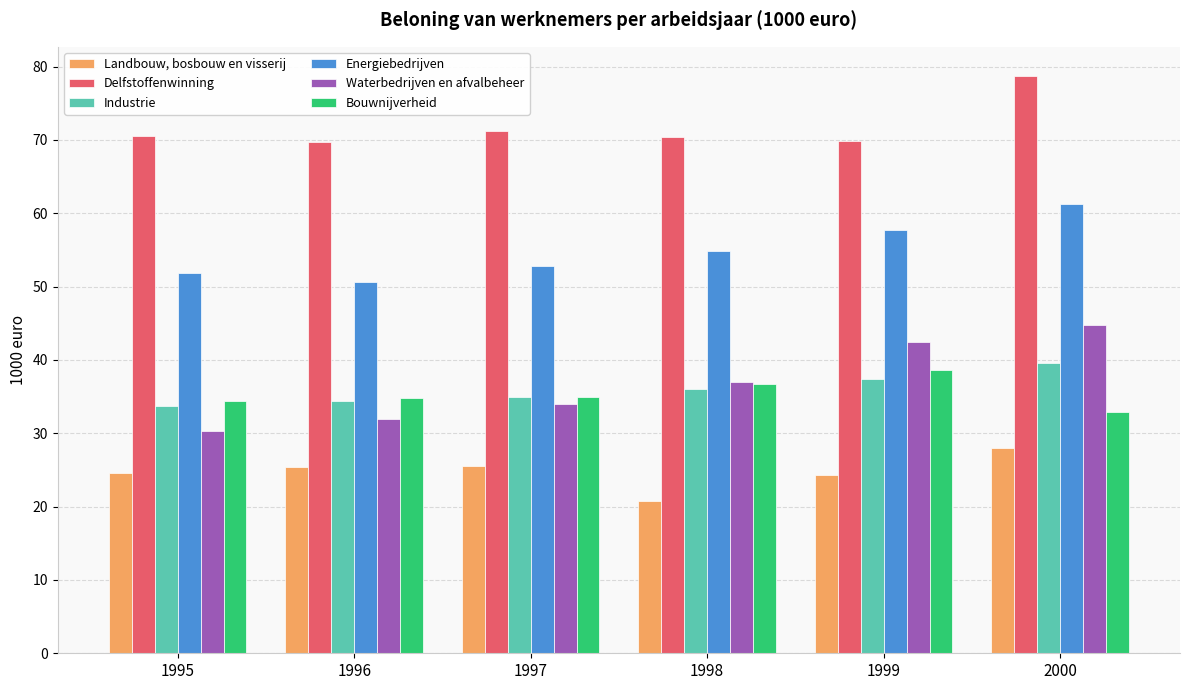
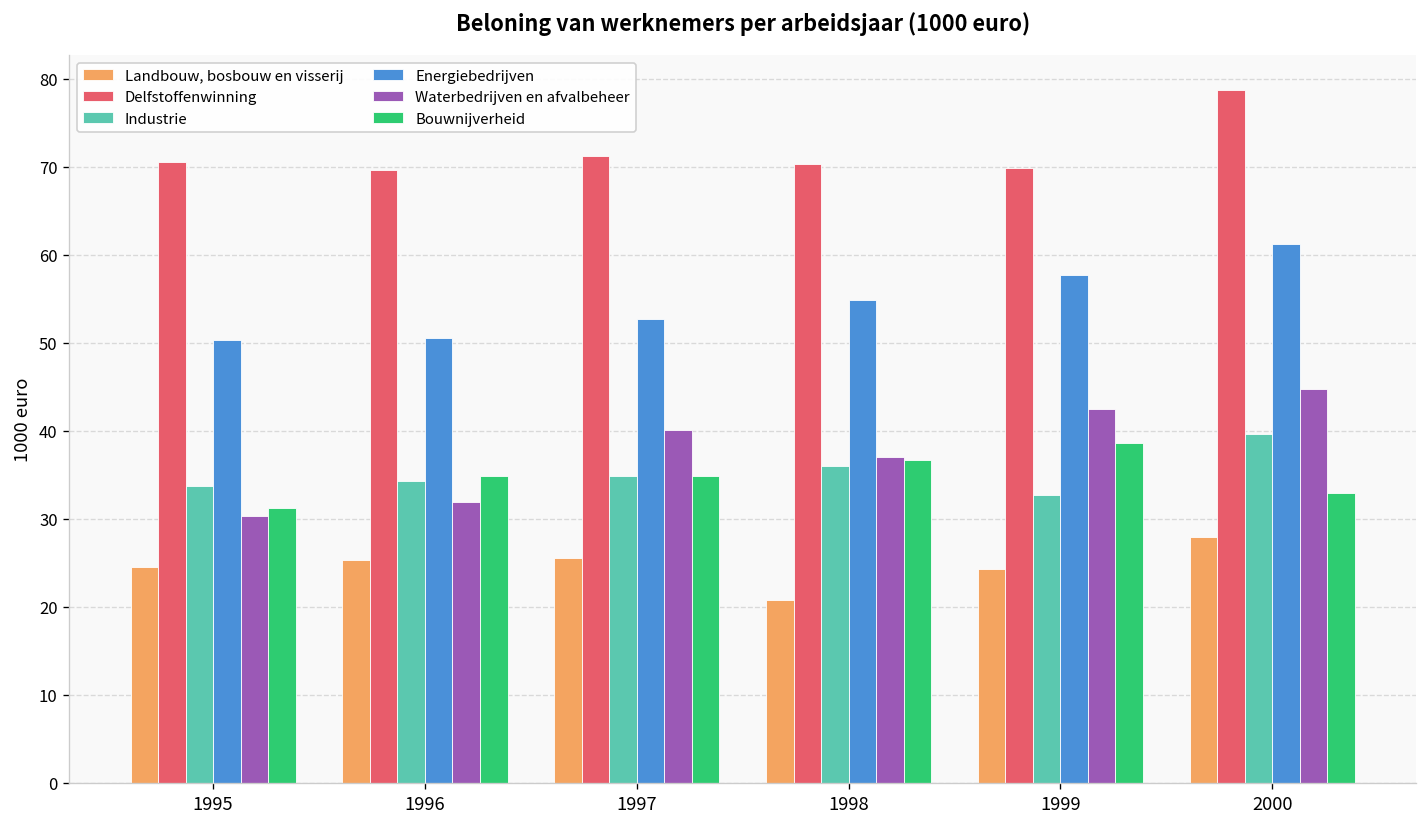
  {
    "Landbouw, bosbouw en visserij": {
      "1995": 25,
      "1996": 25,
      "1997": 26,
      "1998": 21,
      "1999": 24,
      "2000": 28
    },
    "Delfstoffenwinning": {
      "1995": 71,
      "1996": 70,
      "1997": 71,
      "1998": 70,
      "1999": 70,
      "2000": 79
    },
    "Industrie": {
      "1995": 34,
      "1996": 34,
      "1997": 35,
      "1998": 36,
-     "1999": 37,
+     "1999": 33,
      "2000": 40
    },
    "Energiebedrijven": {
-     "1995": 52,
+     "1995": 50,
      "1996": 51,
      "1997": 53,
      "1998": 55,
      "1999": 58,
      "2000": 61
    },
    "Waterbedrijven en afvalbeheer": {
      "1995": 30,
      "1996": 32,
-     "1997": 34,
+     "1997": 40,
      "1998": 37,
      "1999": 42,
      "2000": 45
    },
    "Bouwnijverheid": {
-     "1995": 34,
+     "1995": 31,
      "1996": 35,
      "1997": 35,
      "1998": 37,
      "1999": 39,
      "2000": 33
    }
  }
